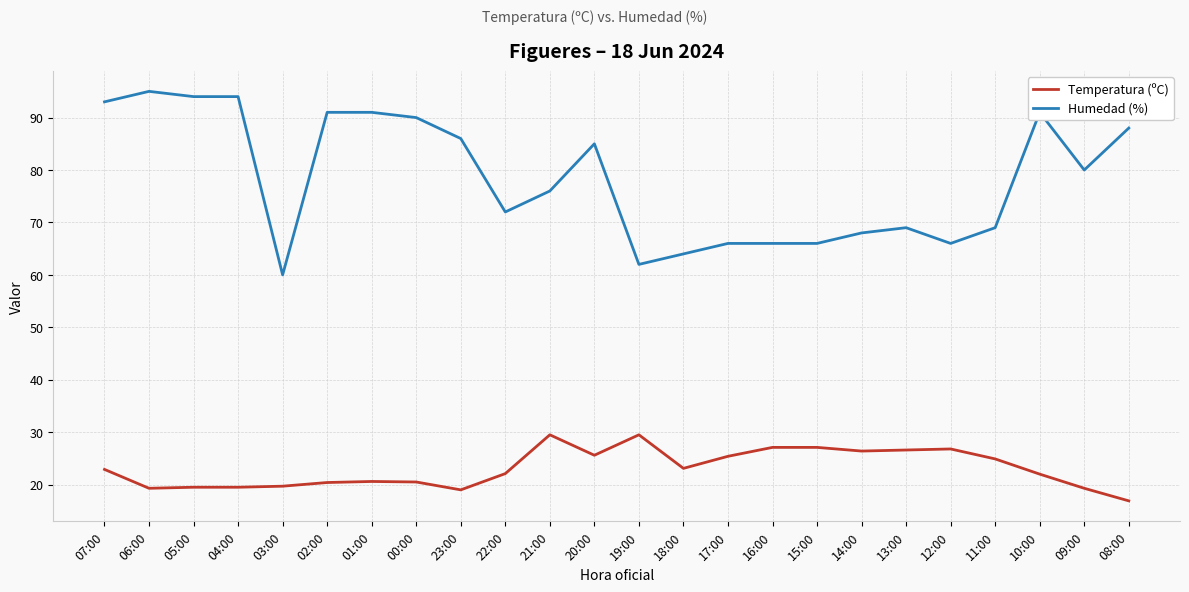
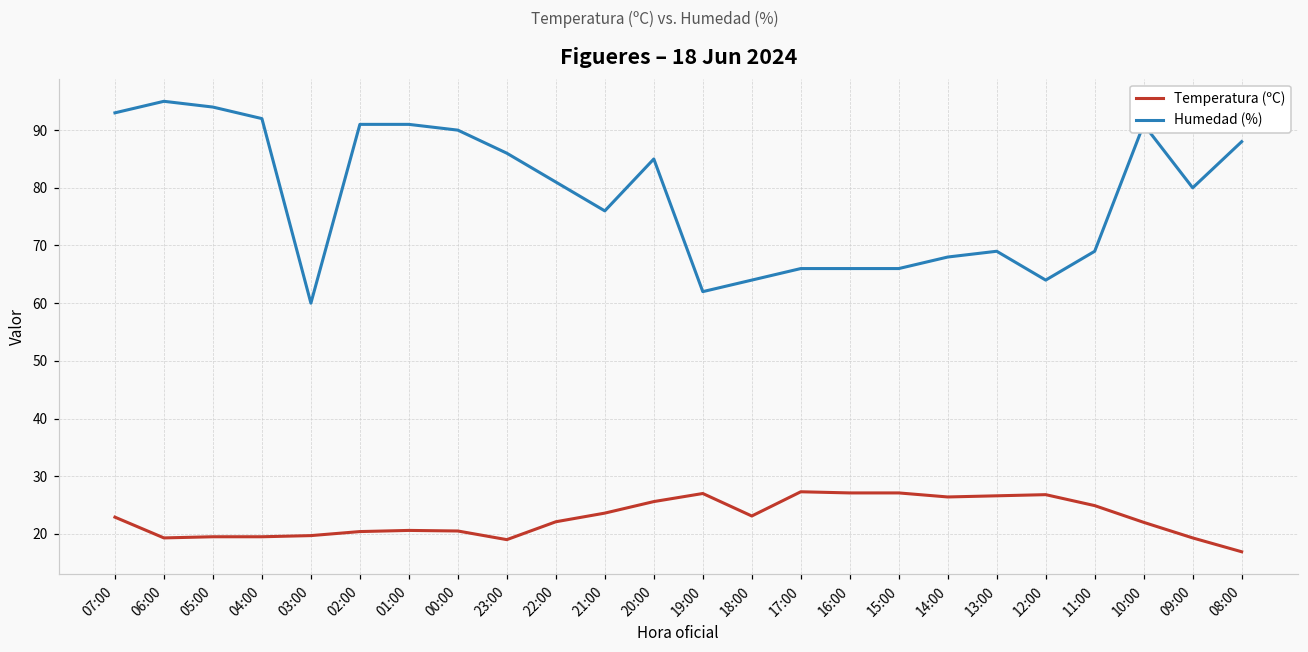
  {
    "Temperatura (ºC)": {
      "07:00": 23,
      "06:00": 19,
      "05:00": 20,
      "04:00": 20,
      "03:00": 20,
      "02:00": 20,
      "01:00": 21,
      "00:00": 21,
      "23:00": 19,
      "22:00": 22,
-     "21:00": 30,
+     "21:00": 24,
      "20:00": 26,
-     "19:00": 30,
+     "19:00": 27,
      "18:00": 23,
-     "17:00": 25,
+     "17:00": 27,
      "16:00": 27,
      "15:00": 27,
      "14:00": 26,
      "13:00": 27,
      "12:00": 27,
      "11:00": 25,
      "10:00": 22,
      "09:00": 19,
      "08:00": 17
    },
    "Humedad (%)": {
      "07:00": 93,
      "06:00": 95,
      "05:00": 94,
-     "04:00": 94,
+     "04:00": 92,
      "03:00": 60,
      "02:00": 91,
      "01:00": 91,
      "00:00": 90,
      "23:00": 86,
-     "22:00": 72,
+     "22:00": 81,
      "21:00": 76,
      "20:00": 85,
      "19:00": 62,
      "18:00": 64,
      "17:00": 66,
      "16:00": 66,
      "15:00": 66,
      "14:00": 68,
      "13:00": 69,
-     "12:00": 66,
+     "12:00": 64,
      "11:00": 69,
      "09:00": 80,
      "08:00": 88
    }
  }
